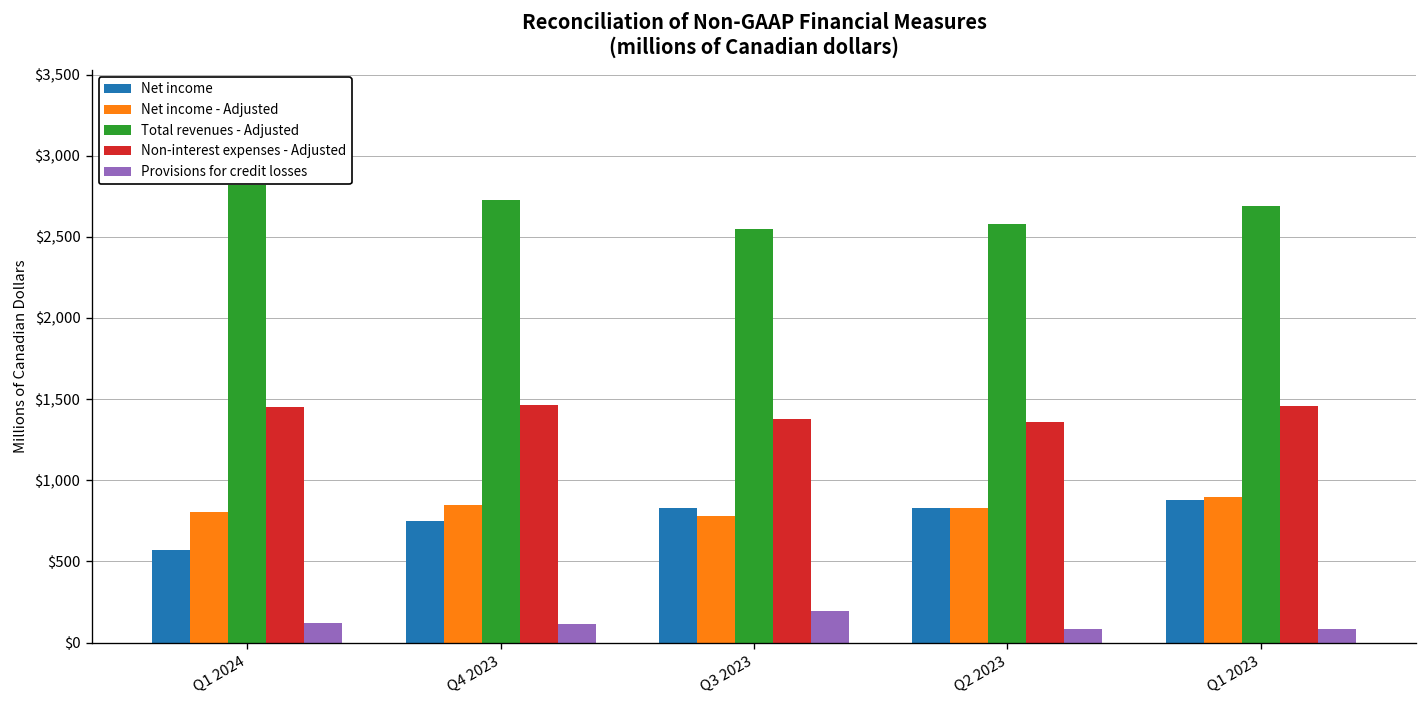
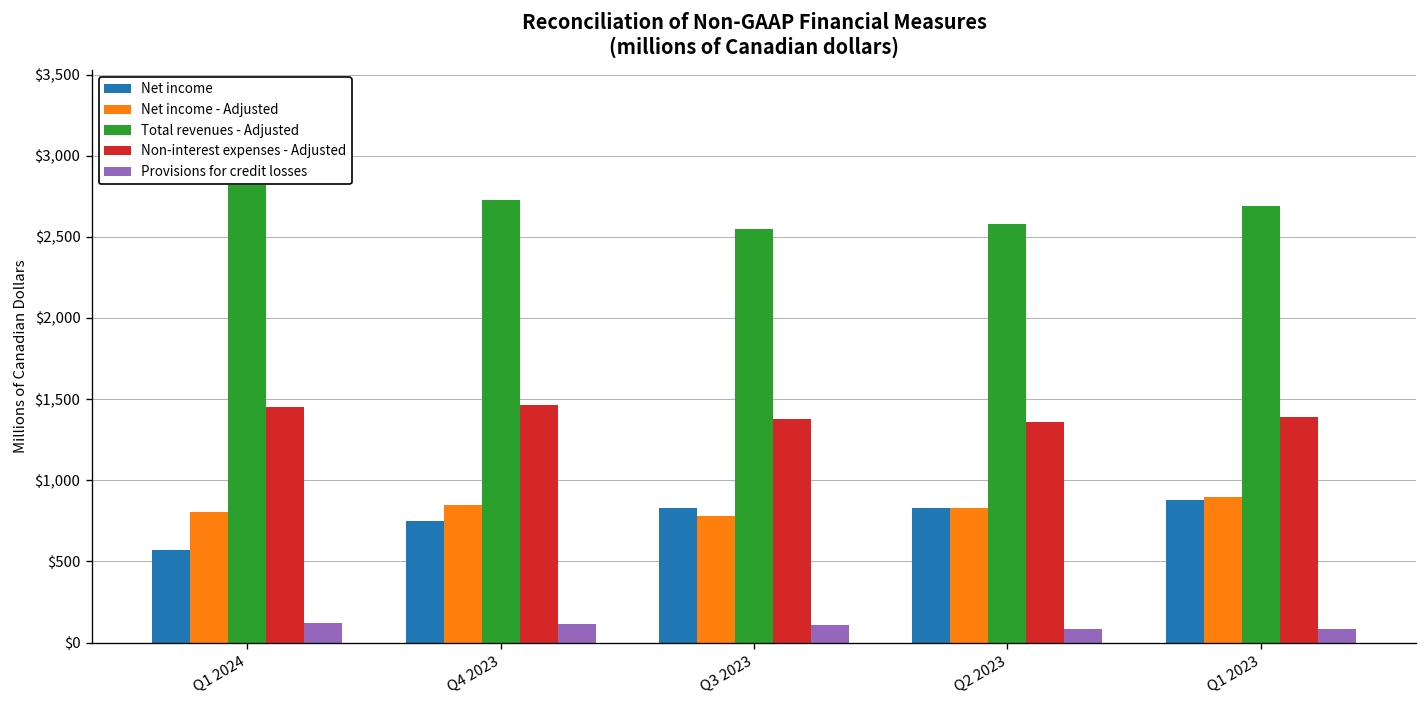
  {
    "Net income": {
      "Q1 2024": "$570",
      "Q4 2023": "$750",
      "Q3 2023": "$830",
      "Q2 2023": "$830",
      "Q1 2023": "$880"
    },
    "Net income - Adjusted": {
      "Q1 2024": "$810",
      "Q4 2023": "$850",
      "Q3 2023": "$780",
      "Q2 2023": "$830",
      "Q1 2023": "$900"
    },
    "Total revenues - Adjusted": {
      "Q1 2024": "$2,820",
      "Q4 2023": "$2,730",
      "Q3 2023": "$2,550",
      "Q2 2023": "$2,580",
      "Q1 2023": "$2,690"
    },
    "Non-interest expenses - Adjusted": {
      "Q1 2024": "$1,450",
      "Q4 2023": "$1,460",
      "Q3 2023": "$1,380",
      "Q2 2023": "$1,360",
-     "Q1 2023": "$1,460"
+     "Q1 2023": "$1,390"
    },
    "Provisions for credit losses": {
      "Q1 2024": "$120",
      "Q4 2023": "$120",
-     "Q3 2023": "$200",
+     "Q3 2023": "$110",
      "Q2 2023": "$90",
      "Q1 2023": "$90"
    }
  }
